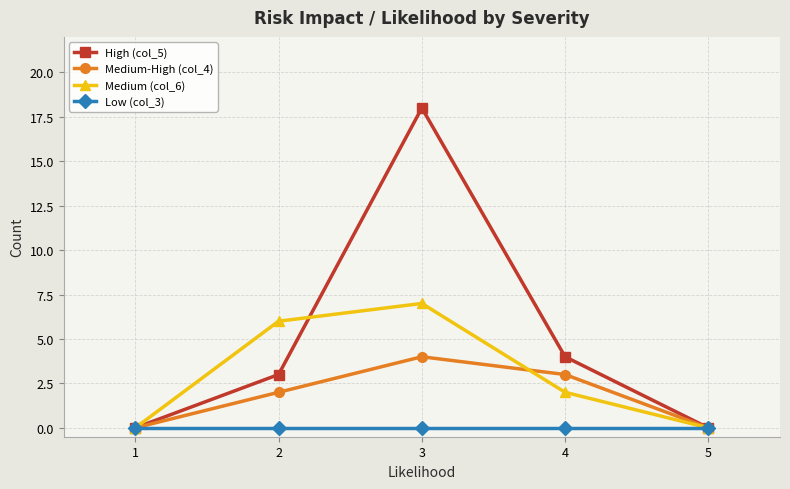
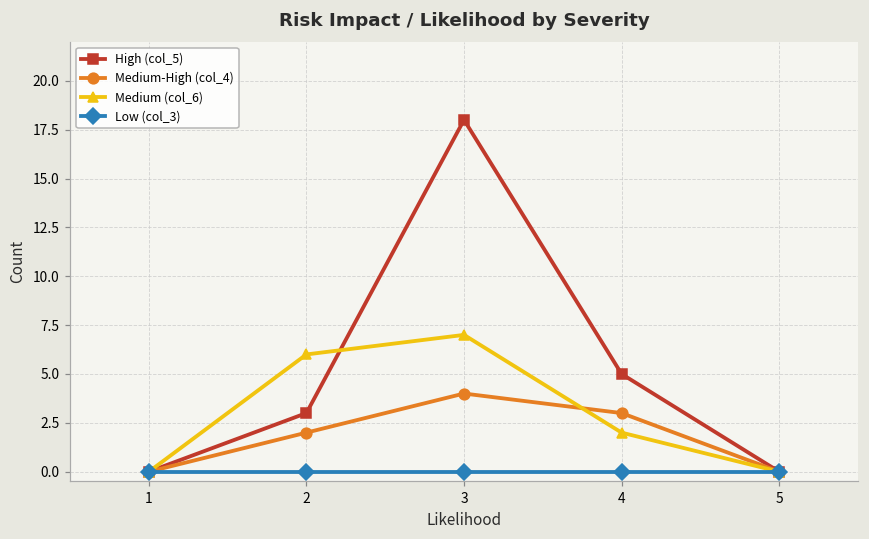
  {
    "High (col_5)": {
      "2": 3,
      "3": 18,
-     "4": 4
+     "4": 5
    },
    "Medium-High (col_4)": {
      "2": 2,
      "3": 4,
      "4": 3
    },
    "Medium (col_6)": {
      "2": 6,
      "3": 7,
      "4": 2
    },
    "Low (col_3)": {
      "2": 0,
      "3": 0,
      "4": 0
    }
  }
